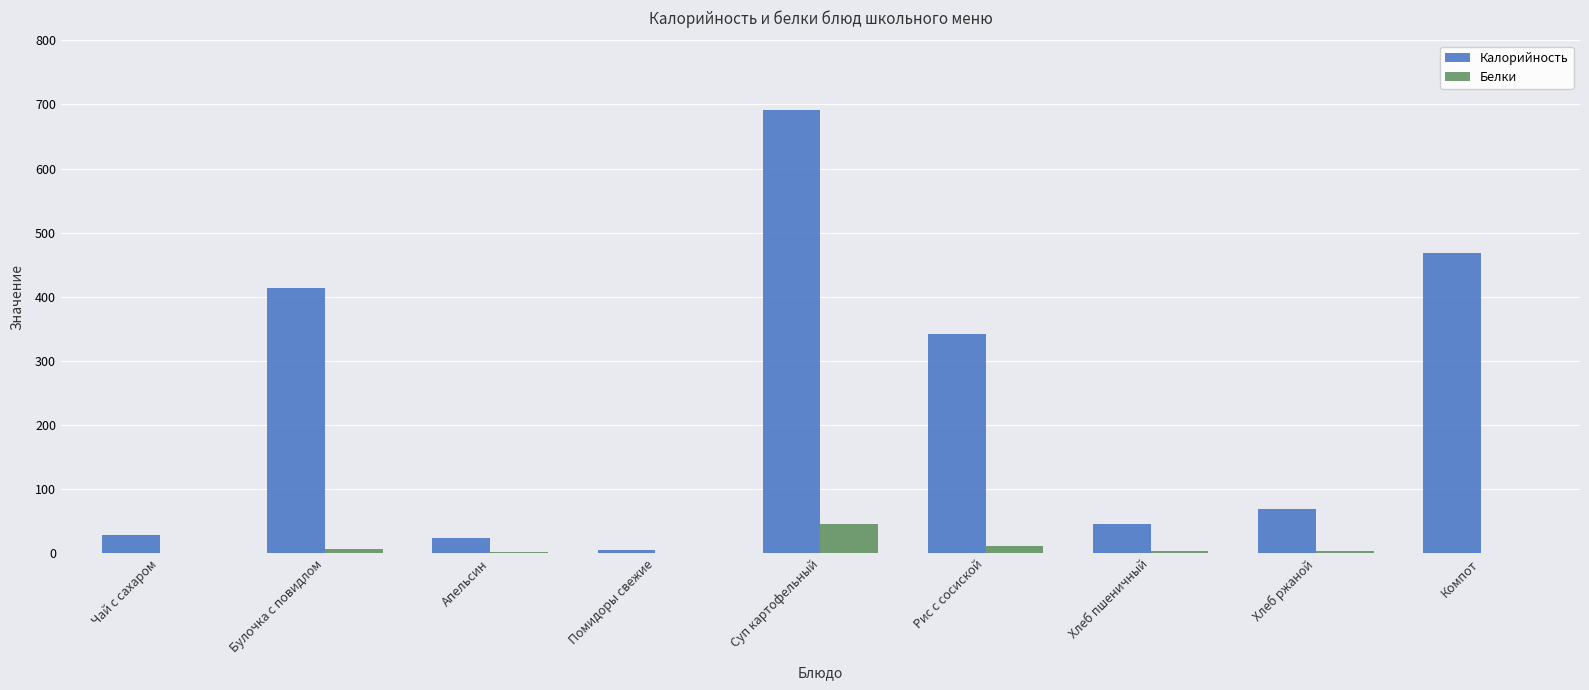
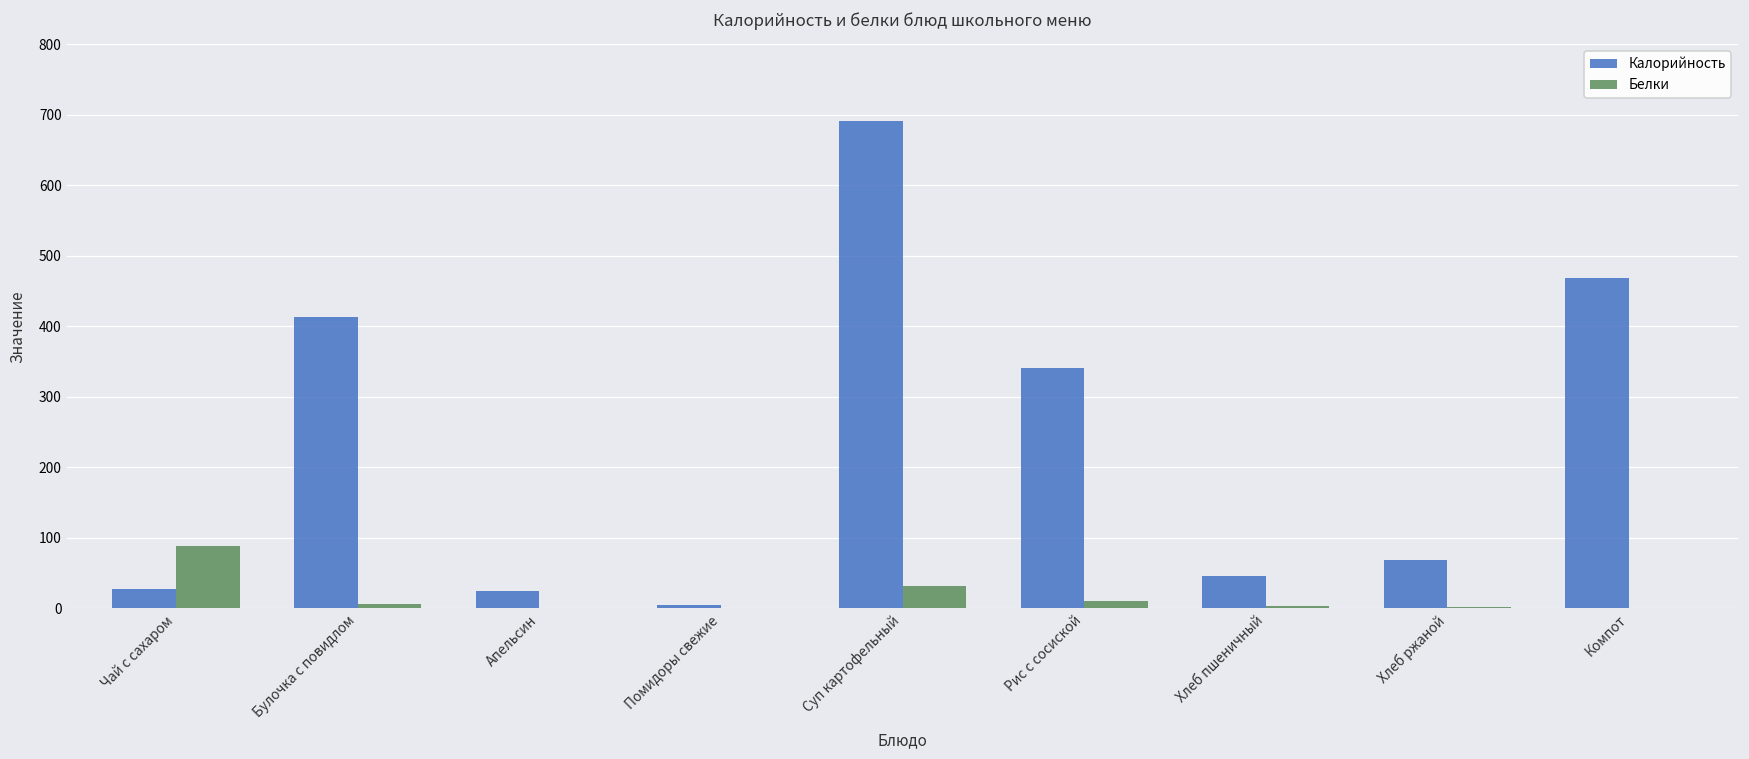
  {
    "Калорийность": {
      "Чай с сахаром": 30,
      "Булочка с повидлом": 410,
      "Апельсин": 20,
      "Помидоры свежие": 0,
      "Суп картофельный": 690,
      "Рис с сосиской": 340,
      "Хлеб пшеничный": 50,
      "Хлеб ржаной": 70,
      "Компот": 470
    },
    "Белки": {
-     "Чай с сахаром": 0,
+     "Чай с сахаром": 90,
      "Булочка с повидлом": 10,
-     "Суп картофельный": 50,
+     "Суп картофельный": 30,
      "Рис с сосиской": 10
    }
  }
